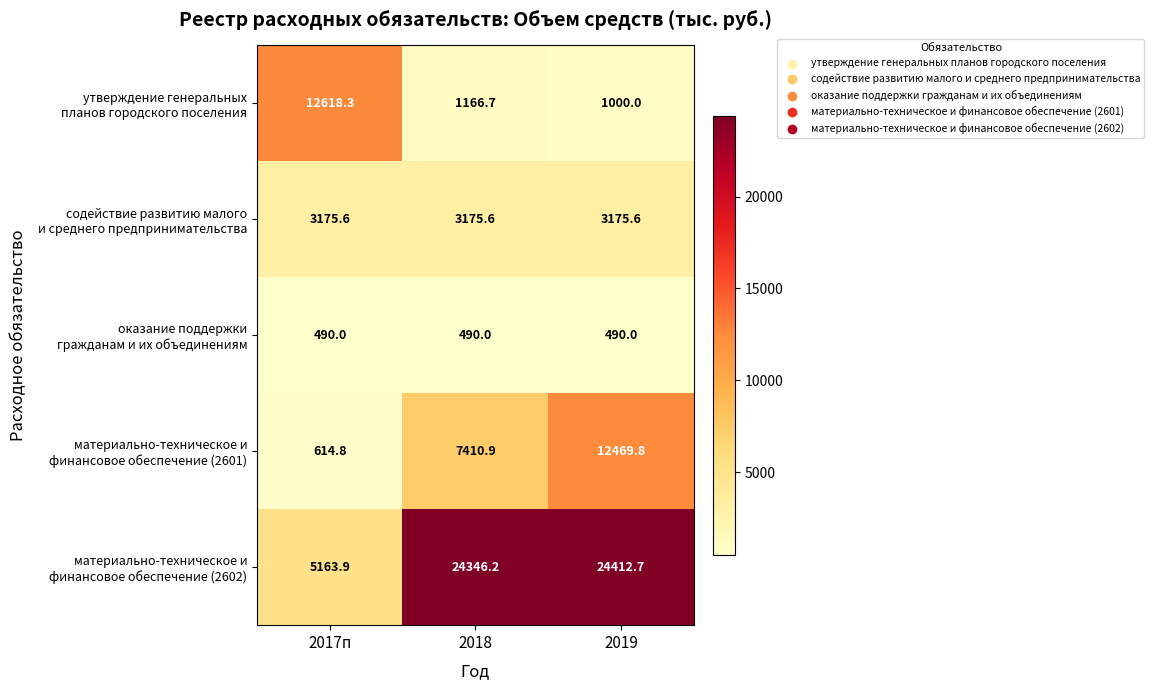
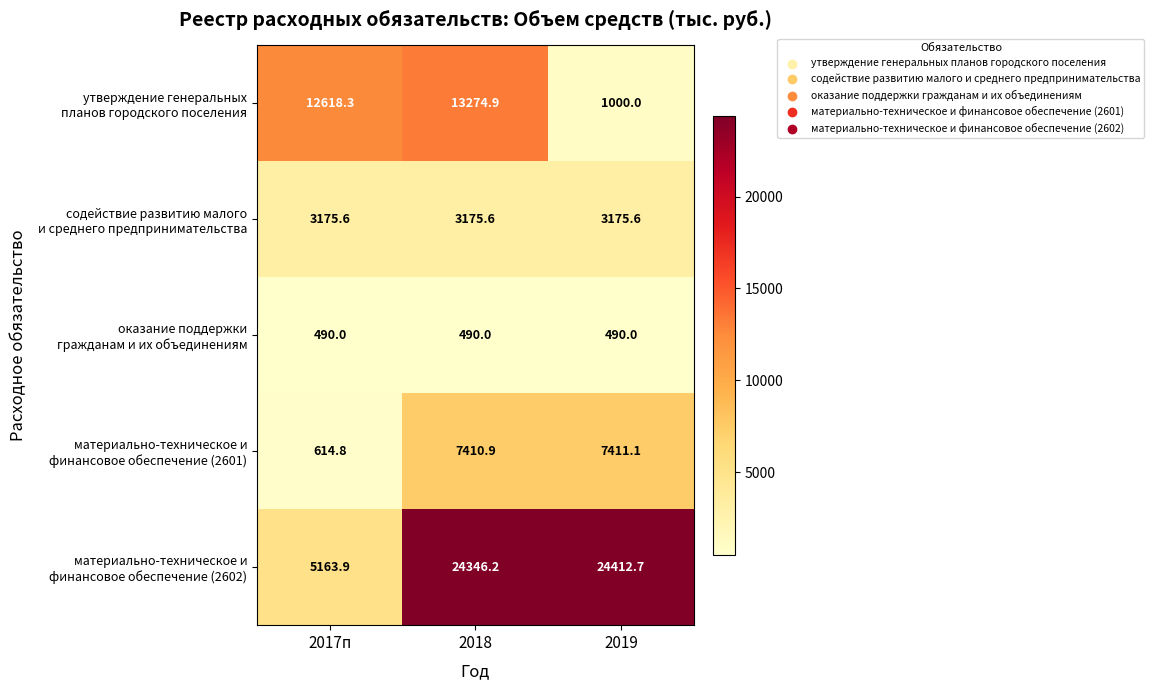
  {
    "утверждение генеральных планов городского поселения": {
      "2017п": 12618.3,
-     "2018": 1166.7,
+     "2018": 13274.9,
      "2019": 1000.0
    },
    "содействие развитию малого и среднего предпринимательства": {
      "2017п": 3175.6,
      "2018": 3175.6,
      "2019": 3175.6
    },
    "оказание поддержки гражданам и их объединениям": {
      "2017п": 490.0,
      "2018": 490.0,
      "2019": 490.0
    },
    "материально-техническое и финансовое обеспечение (2601)": {
      "2017п": 614.8,
      "2018": 7410.9,
-     "2019": 12469.8
+     "2019": 7411.1
    },
    "материально-техническое и финансовое обеспечение (2602)": {
      "2017п": 5163.9,
      "2018": 24346.2,
      "2019": 24412.7
    }
  }
